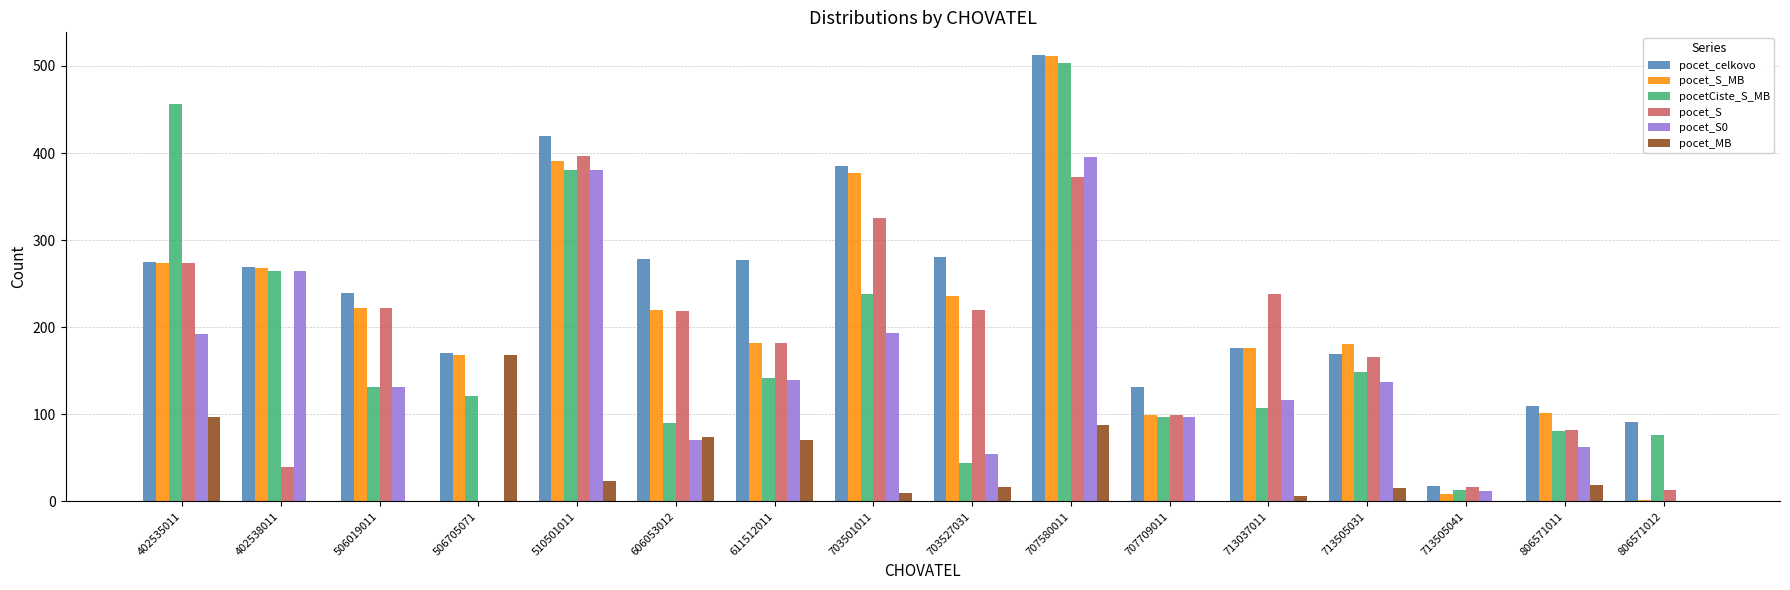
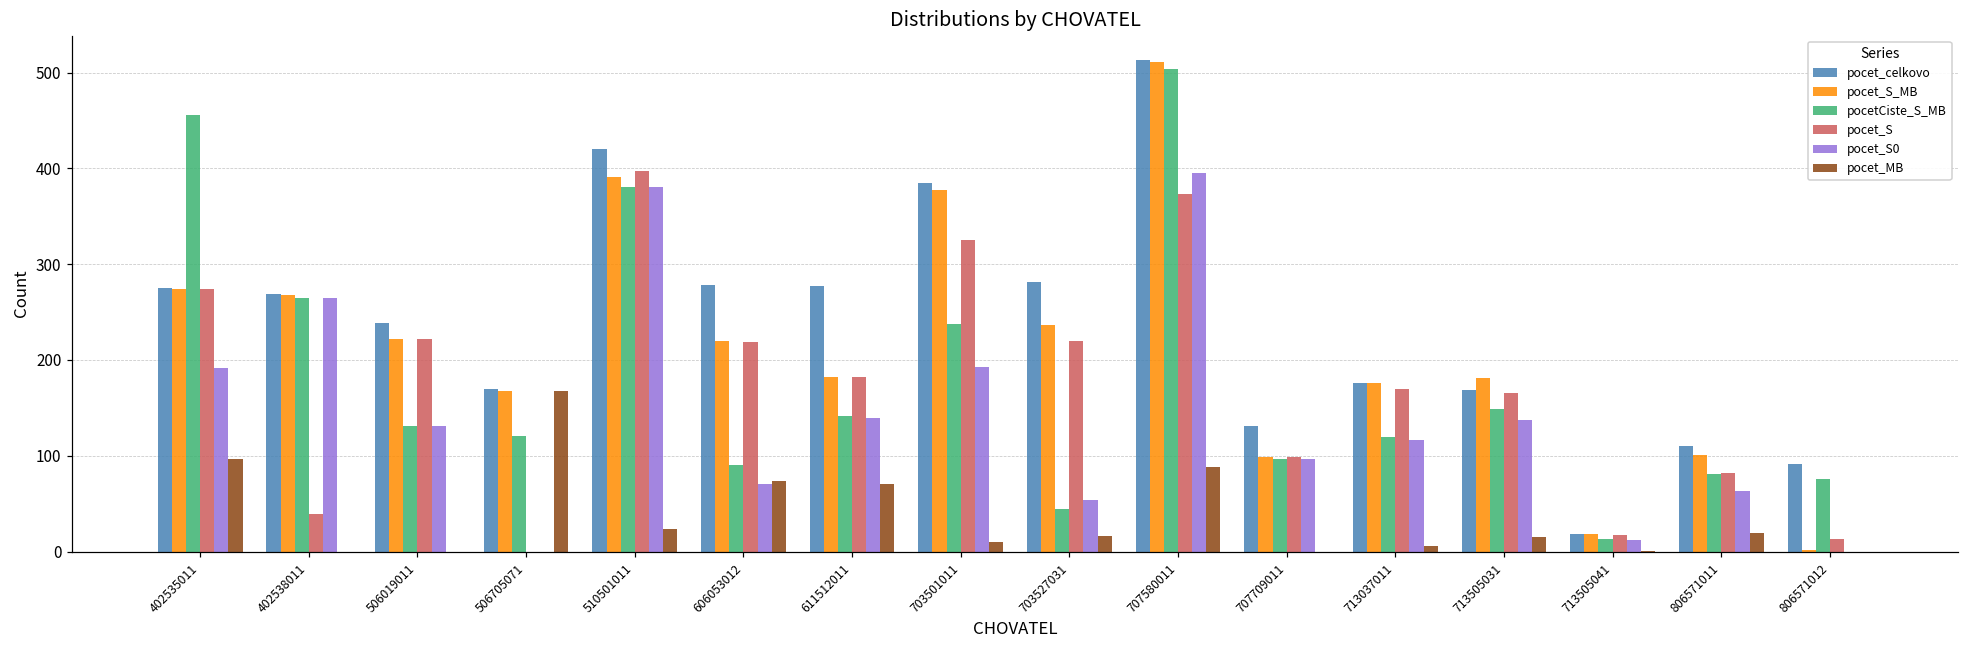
  {
    "pocet_celkovo": {
      "402535011": 280,
      "402538011": 270,
      "506019011": 240,
      "506705071": 170,
      "510501011": 420,
      "606053012": 280,
      "611512011": 280,
      "703501011": 390,
      "703527031": 280,
      "707580011": 510,
      "707709011": 130,
      "713037011": 180,
      "713505031": 170,
      "713505041": 20,
      "806571011": 110,
      "806571012": 90
    },
    "pocet_S_MB": {
      "402535011": 270,
      "402538011": 270,
      "506019011": 220,
      "506705071": 170,
      "510501011": 390,
      "606053012": 220,
      "611512011": 180,
      "703501011": 380,
      "703527031": 240,
      "707580011": 510,
      "707709011": 100,
      "713037011": 180,
      "713505031": 180,
-     "713505041": 10,
+     "713505041": 20,
      "806571011": 100
    },
    "pocetCiste_S_MB": {
      "402535011": 460,
      "402538011": 270,
      "506019011": 130,
      "506705071": 120,
      "510501011": 380,
      "606053012": 90,
      "611512011": 140,
      "703501011": 240,
      "703527031": 40,
      "707580011": 500,
      "707709011": 100,
-     "713037011": 110,
+     "713037011": 120,
      "713505031": 150,
      "713505041": 10,
      "806571011": 80,
      "806571012": 80
    },
    "pocet_S": {
      "402535011": 270,
      "402538011": 40,
      "506019011": 220,
      "506705071": 0,
      "510501011": 400,
      "606053012": 220,
      "611512011": 180,
      "703501011": 330,
      "703527031": 220,
      "707580011": 370,
      "707709011": 100,
-     "713037011": 240,
+     "713037011": 170,
      "713505031": 170,
      "713505041": 20,
      "806571011": 80,
      "806571012": 10
    },
    "pocet_S0": {
      "402535011": 190,
      "402538011": 270,
      "506019011": 130,
      "506705071": 0,
      "510501011": 380,
      "606053012": 70,
      "611512011": 140,
      "703501011": 190,
      "703527031": 50,
      "707580011": 400,
      "707709011": 100,
      "713037011": 120,
      "713505031": 140,
      "713505041": 10,
      "806571011": 60,
      "806571012": 0
    },
    "pocet_MB": {
      "402535011": 100,
      "402538011": 0,
      "506019011": 0,
      "506705071": 170,
      "510501011": 20,
      "606053012": 70,
      "611512011": 70,
      "703501011": 10,
      "703527031": 20,
      "707580011": 90,
      "707709011": 0,
      "713037011": 10,
      "713505031": 20,
      "806571011": 20,
      "806571012": 0
    }
  }
